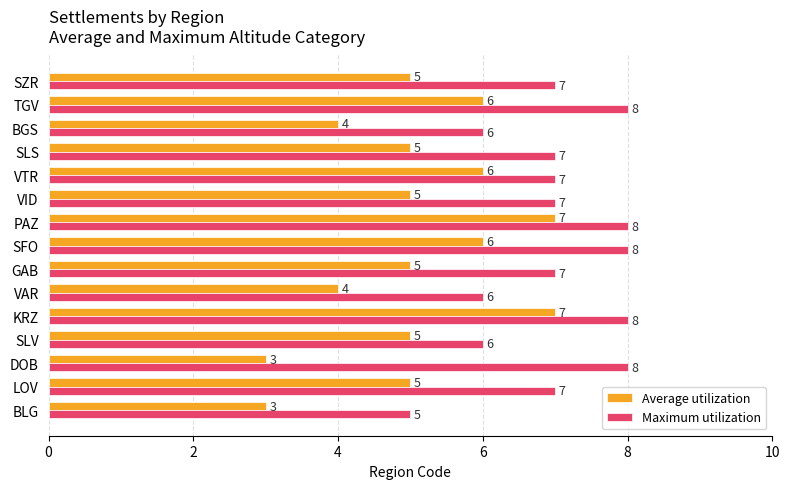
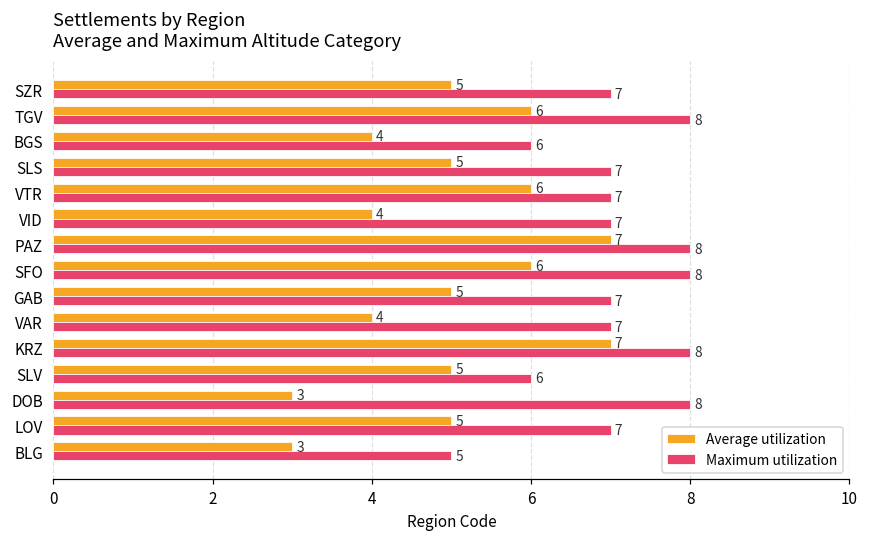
  {
    "Average utilization": {
      "SZR": 5,
      "TGV": 6,
      "BGS": 4,
      "SLS": 5,
      "VTR": 6,
-     "VID": 5,
+     "VID": 4,
      "PAZ": 7,
      "SFO": 6,
      "GAB": 5,
      "VAR": 4,
      "KRZ": 7,
      "SLV": 5,
      "DOB": 3,
      "LOV": 5,
      "BLG": 3
    },
    "Maximum utilization": {
      "SZR": 7,
      "TGV": 8,
      "BGS": 6,
      "SLS": 7,
      "VTR": 7,
      "VID": 7,
      "PAZ": 8,
      "SFO": 8,
      "GAB": 7,
-     "VAR": 6,
+     "VAR": 7,
      "KRZ": 8,
      "SLV": 6,
      "DOB": 8,
      "LOV": 7,
      "BLG": 5
    }
  }
